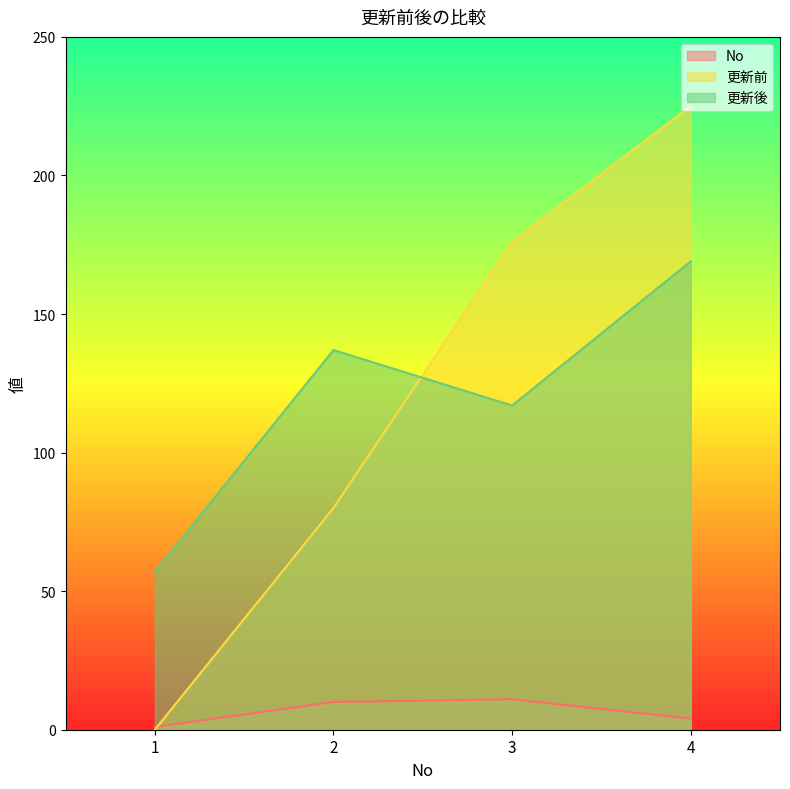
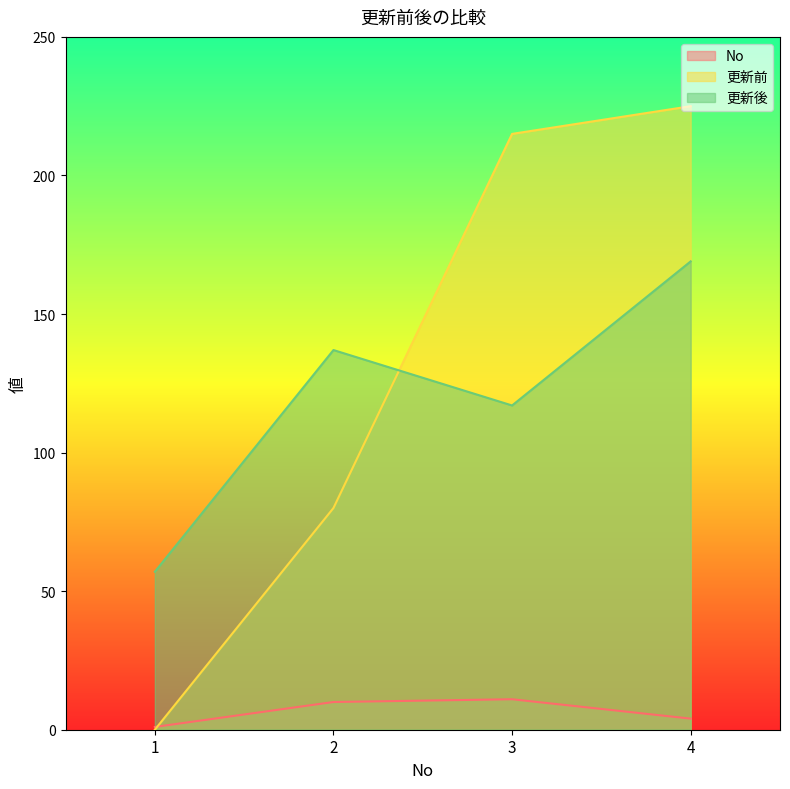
  {
    "No": {
      "1": 1,
      "2": 10,
      "3": 11,
      "4": 4
    },
    "更新前": {
      "1": 0,
      "2": 80,
-     "3": 176
+     "3": 215
    },
    "更新後": {
      "1": 57,
      "2": 137,
      "3": 117,
      "4": 169
    }
  }
